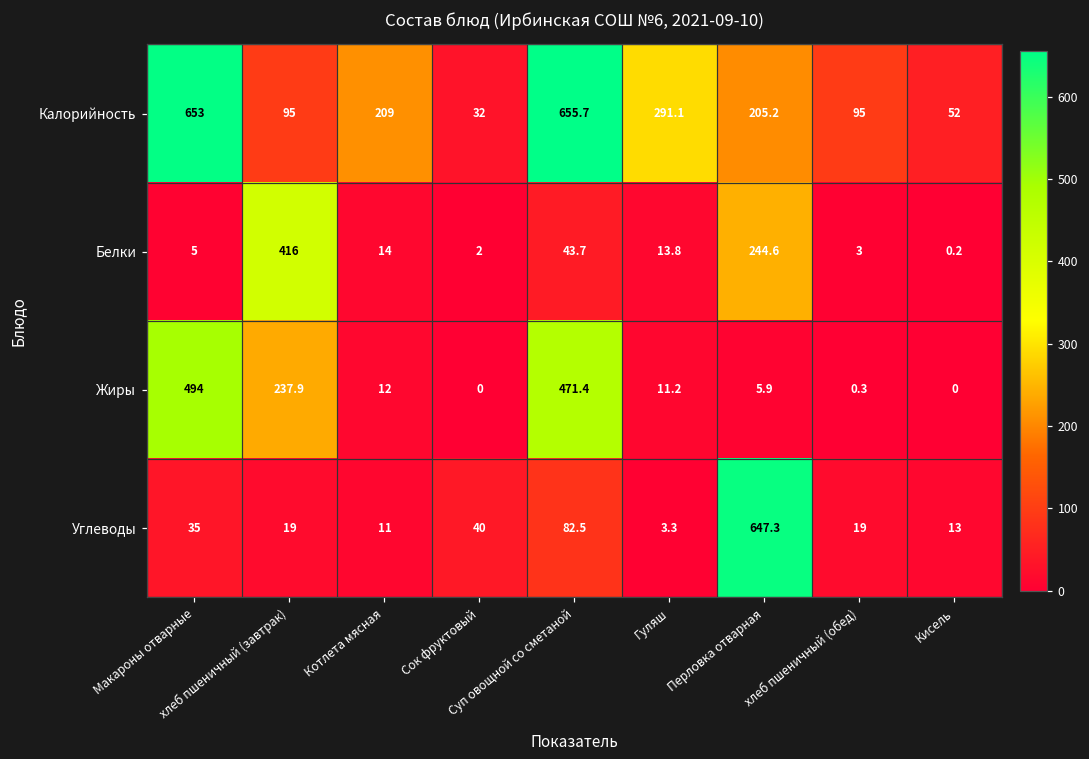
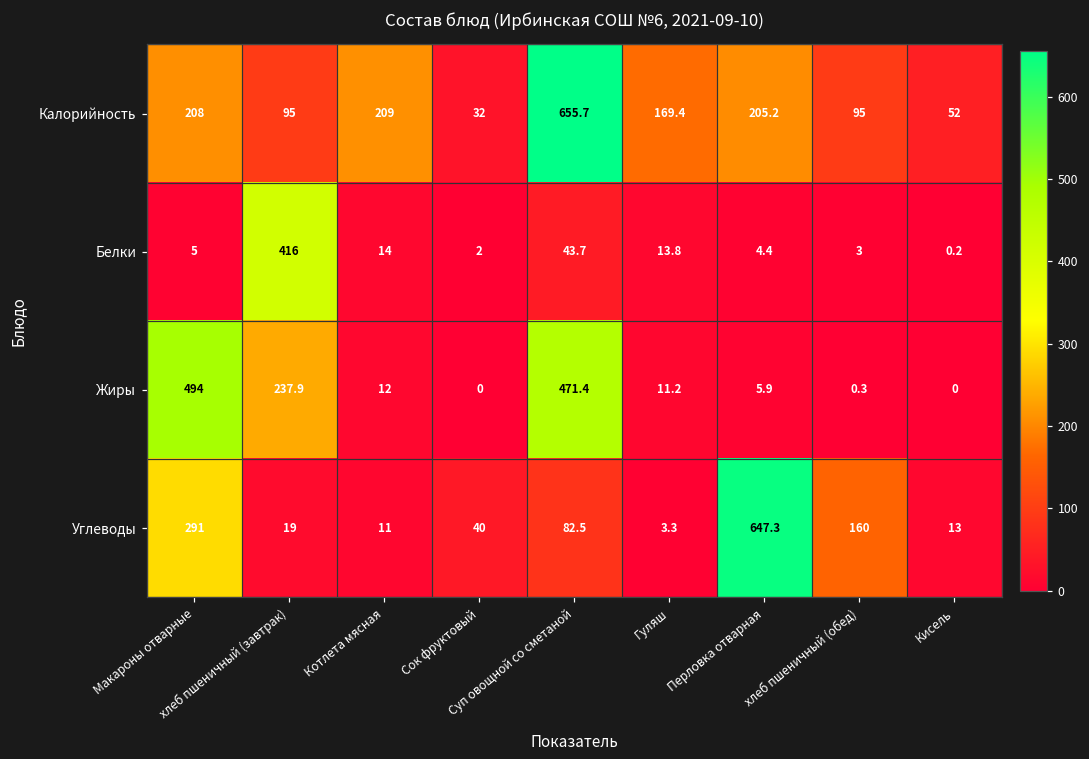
  {
    "Калорийность": {
-     "Макароны отварные": 653,
+     "Макароны отварные": 208,
      "хлеб пшеничный (завтрак)": 95,
      "Котлета мясная": 209,
      "Сок фруктовый": 32,
      "Суп овощной со сметаной": 655.7,
-     "Гуляш": 291.1,
+     "Гуляш": 169.4,
      "Перловка отварная": 205.2,
      "хлеб пшеничный (обед)": 95,
      "Кисель": 52
    },
    "Белки": {
      "Макароны отварные": 5,
      "хлеб пшеничный (завтрак)": 416,
      "Котлета мясная": 14,
      "Сок фруктовый": 2,
      "Суп овощной со сметаной": 43.7,
      "Гуляш": 13.8,
-     "Перловка отварная": 244.6,
+     "Перловка отварная": 4.4,
      "хлеб пшеничный (обед)": 3,
      "Кисель": 0.2
    },
    "Жиры": {
      "Макароны отварные": 494,
      "хлеб пшеничный (завтрак)": 237.9,
      "Котлета мясная": 12,
      "Сок фруктовый": 0,
      "Суп овощной со сметаной": 471.4,
      "Гуляш": 11.2,
      "Перловка отварная": 5.9,
      "хлеб пшеничный (обед)": 0.3,
      "Кисель": 0
    },
    "Углеводы": {
-     "Макароны отварные": 35,
+     "Макароны отварные": 291,
      "хлеб пшеничный (завтрак)": 19,
      "Котлета мясная": 11,
      "Сок фруктовый": 40,
      "Суп овощной со сметаной": 82.5,
      "Гуляш": 3.3,
      "Перловка отварная": 647.3,
-     "хлеб пшеничный (обед)": 19,
+     "хлеб пшеничный (обед)": 160,
      "Кисель": 13
    }
  }
